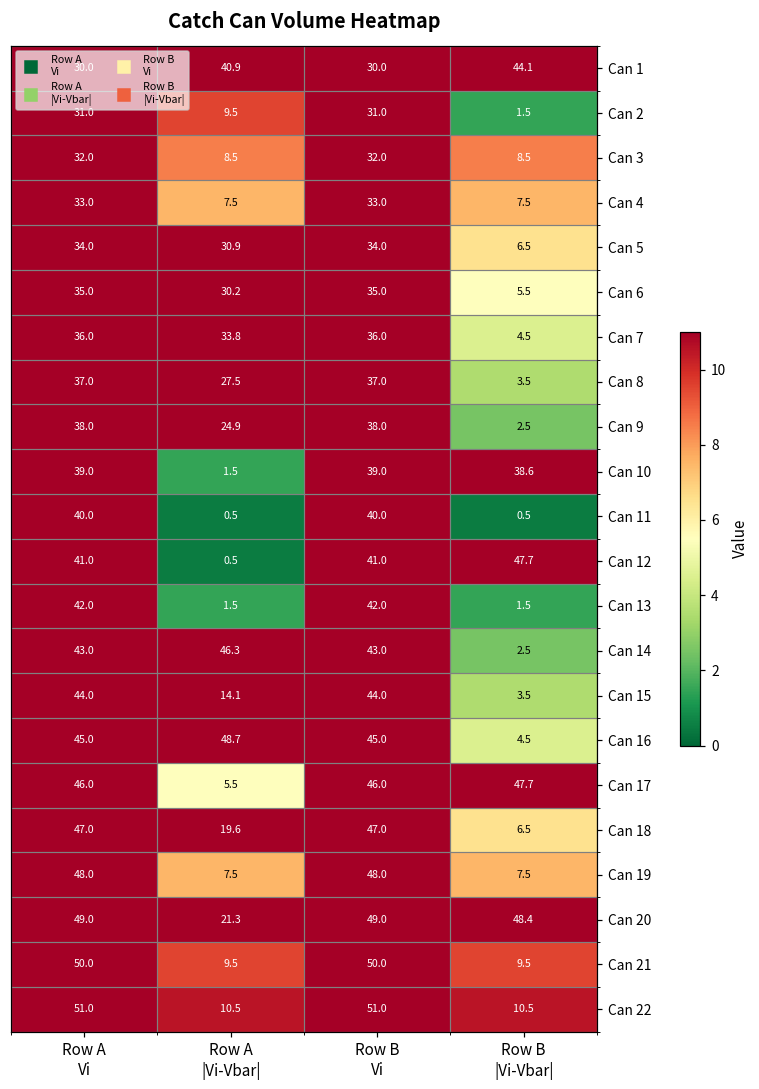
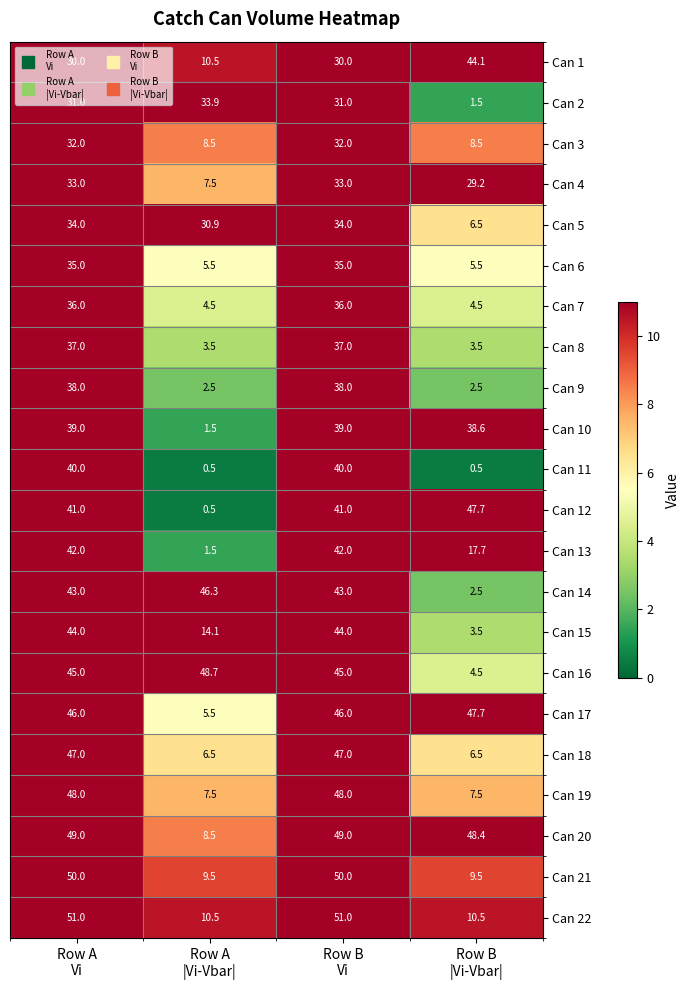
  {
    "Can 1": {
-     "Row A |Vi-Vbar|": 40.9,
+     "Row A |Vi-Vbar|": 10.5,
      "Row B Vi": 30.0,
      "Row B |Vi-Vbar|": 44.1
    },
    "Can 2": {
-     "Row A |Vi-Vbar|": 9.5,
+     "Row A |Vi-Vbar|": 33.9,
      "Row B Vi": 31.0,
      "Row B |Vi-Vbar|": 1.5
    },
    "Can 3": {
      "Row A Vi": 32.0,
      "Row A |Vi-Vbar|": 8.5,
      "Row B Vi": 32.0,
      "Row B |Vi-Vbar|": 8.5
    },
    "Can 4": {
      "Row A Vi": 33.0,
      "Row A |Vi-Vbar|": 7.5,
      "Row B Vi": 33.0,
-     "Row B |Vi-Vbar|": 7.5
+     "Row B |Vi-Vbar|": 29.2
    },
    "Can 5": {
      "Row A Vi": 34.0,
      "Row A |Vi-Vbar|": 30.9,
      "Row B Vi": 34.0,
      "Row B |Vi-Vbar|": 6.5
    },
    "Can 6": {
      "Row A Vi": 35.0,
-     "Row A |Vi-Vbar|": 30.2,
+     "Row A |Vi-Vbar|": 5.5,
      "Row B Vi": 35.0,
      "Row B |Vi-Vbar|": 5.5
    },
    "Can 7": {
      "Row A Vi": 36.0,
-     "Row A |Vi-Vbar|": 33.8,
+     "Row A |Vi-Vbar|": 4.5,
      "Row B Vi": 36.0,
      "Row B |Vi-Vbar|": 4.5
    },
    "Can 8": {
      "Row A Vi": 37.0,
-     "Row A |Vi-Vbar|": 27.5,
+     "Row A |Vi-Vbar|": 3.5,
      "Row B Vi": 37.0,
      "Row B |Vi-Vbar|": 3.5
    },
    "Can 9": {
      "Row A Vi": 38.0,
-     "Row A |Vi-Vbar|": 24.9,
+     "Row A |Vi-Vbar|": 2.5,
      "Row B Vi": 38.0,
      "Row B |Vi-Vbar|": 2.5
    },
    "Can 10": {
      "Row A Vi": 39.0,
      "Row A |Vi-Vbar|": 1.5,
      "Row B Vi": 39.0,
      "Row B |Vi-Vbar|": 38.6
    },
    "Can 11": {
      "Row A Vi": 40.0,
      "Row A |Vi-Vbar|": 0.5,
      "Row B Vi": 40.0,
      "Row B |Vi-Vbar|": 0.5
    },
    "Can 12": {
      "Row A Vi": 41.0,
      "Row A |Vi-Vbar|": 0.5,
      "Row B Vi": 41.0,
      "Row B |Vi-Vbar|": 47.7
    },
    "Can 13": {
      "Row A Vi": 42.0,
      "Row A |Vi-Vbar|": 1.5,
      "Row B Vi": 42.0,
-     "Row B |Vi-Vbar|": 1.5
+     "Row B |Vi-Vbar|": 17.7
    },
    "Can 14": {
      "Row A Vi": 43.0,
      "Row A |Vi-Vbar|": 46.3,
      "Row B Vi": 43.0,
      "Row B |Vi-Vbar|": 2.5
    },
    "Can 15": {
      "Row A Vi": 44.0,
      "Row A |Vi-Vbar|": 14.1,
      "Row B Vi": 44.0,
      "Row B |Vi-Vbar|": 3.5
    },
    "Can 16": {
      "Row A Vi": 45.0,
      "Row A |Vi-Vbar|": 48.7,
      "Row B Vi": 45.0,
      "Row B |Vi-Vbar|": 4.5
    },
    "Can 17": {
      "Row A Vi": 46.0,
      "Row A |Vi-Vbar|": 5.5,
      "Row B Vi": 46.0,
      "Row B |Vi-Vbar|": 47.7
    },
    "Can 18": {
      "Row A Vi": 47.0,
-     "Row A |Vi-Vbar|": 19.6,
+     "Row A |Vi-Vbar|": 6.5,
      "Row B Vi": 47.0,
      "Row B |Vi-Vbar|": 6.5
    },
    "Can 19": {
      "Row A Vi": 48.0,
      "Row A |Vi-Vbar|": 7.5,
      "Row B Vi": 48.0,
      "Row B |Vi-Vbar|": 7.5
    },
    "Can 20": {
      "Row A Vi": 49.0,
-     "Row A |Vi-Vbar|": 21.3,
+     "Row A |Vi-Vbar|": 8.5,
      "Row B Vi": 49.0,
      "Row B |Vi-Vbar|": 48.4
    },
    "Can 21": {
      "Row A Vi": 50.0,
      "Row A |Vi-Vbar|": 9.5,
      "Row B Vi": 50.0,
      "Row B |Vi-Vbar|": 9.5
    },
    "Can 22": {
      "Row A Vi": 51.0,
      "Row A |Vi-Vbar|": 10.5,
      "Row B Vi": 51.0,
      "Row B |Vi-Vbar|": 10.5
    }
  }
